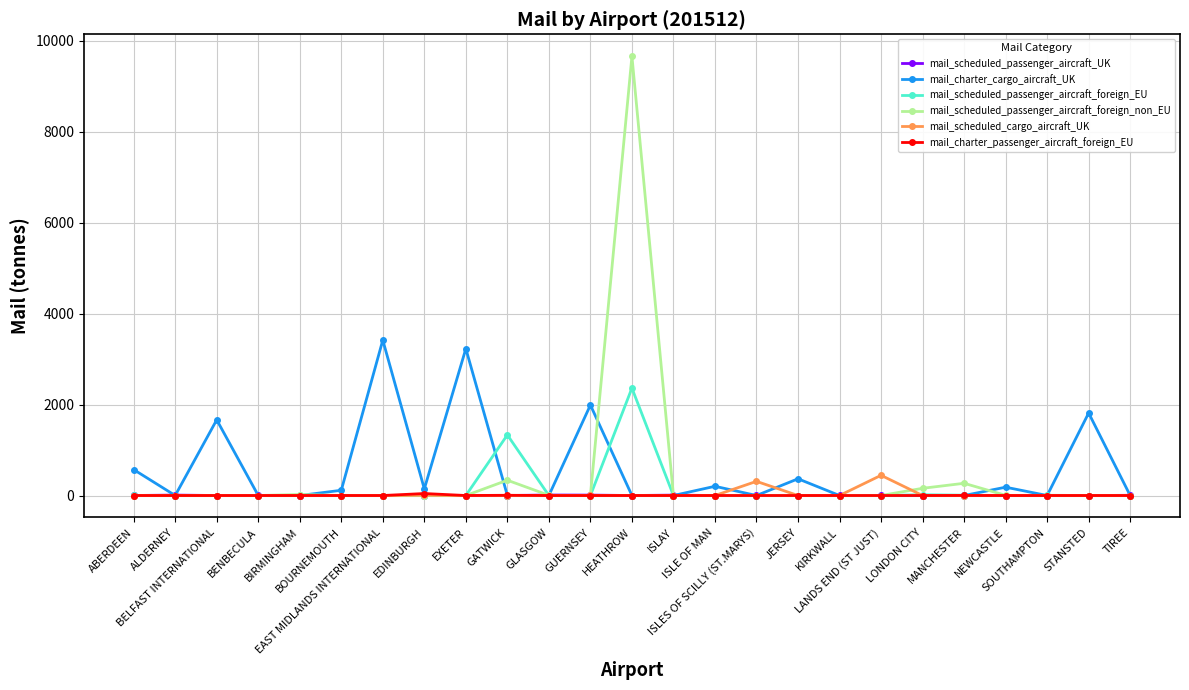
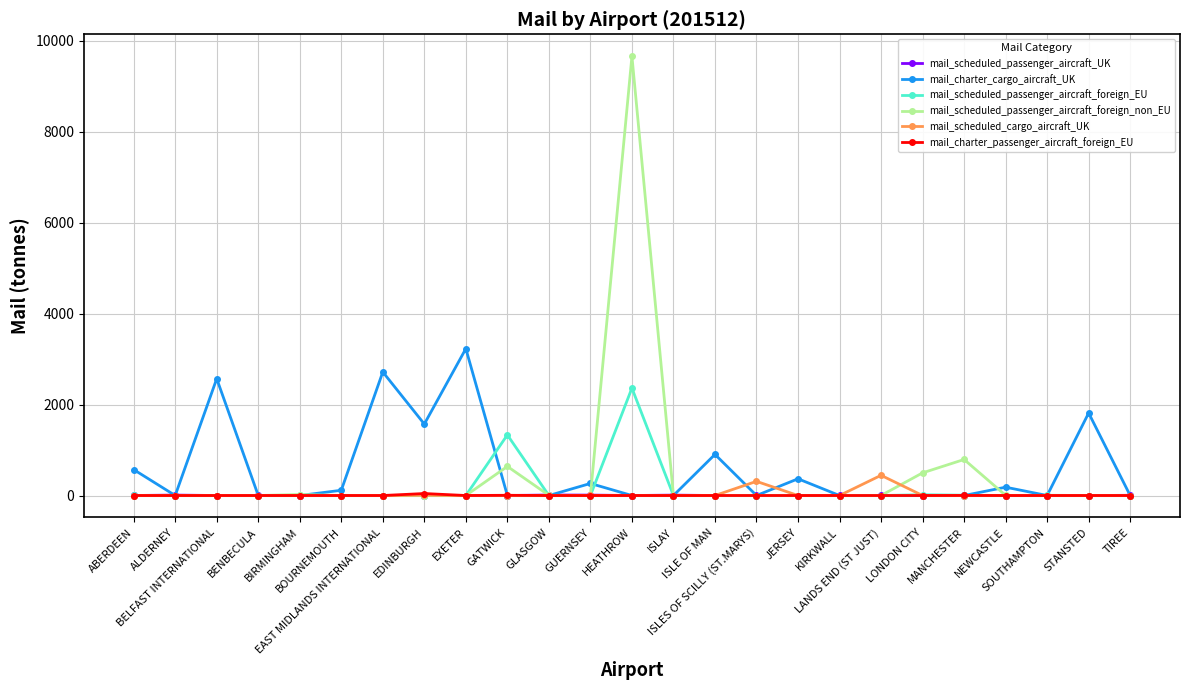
  {
    "mail_charter_cargo_aircraft_UK": {
      "ABERDEEN": 600,
-     "BELFAST INTERNATIONAL": 1700,
+     "BELFAST INTERNATIONAL": 2600,
      "BOURNEMOUTH": 100,
-     "EAST MIDLANDS INTERNATIONAL": 3400,
-     "EDINBURGH": 100,
+     "EAST MIDLANDS INTERNATIONAL": 2700,
+     "EDINBURGH": 1600,
      "EXETER": 3200,
-     "GUERNSEY": 2000,
-     "ISLE OF MAN": 200,
+     "GUERNSEY": 300,
+     "ISLE OF MAN": 900,
      "JERSEY": 400,
      "NEWCASTLE": 200,
      "STANSTED": 1800
    },
    "mail_scheduled_passenger_aircraft_foreign_EU": {
      "GATWICK": 1300,
      "HEATHROW": 2400
    },
    "mail_scheduled_passenger_aircraft_foreign_non_EU": {
-     "GATWICK": 300,
+     "GATWICK": 600,
      "HEATHROW": 9700,
-     "LONDON CITY": 200,
-     "MANCHESTER": 300
+     "LONDON CITY": 500,
+     "MANCHESTER": 800
    },
    "mail_scheduled_cargo_aircraft_UK": {
      "ISLES OF SCILLY (ST.MARYS)": 300,
      "LANDS END (ST JUST)": 400
    }
  }
